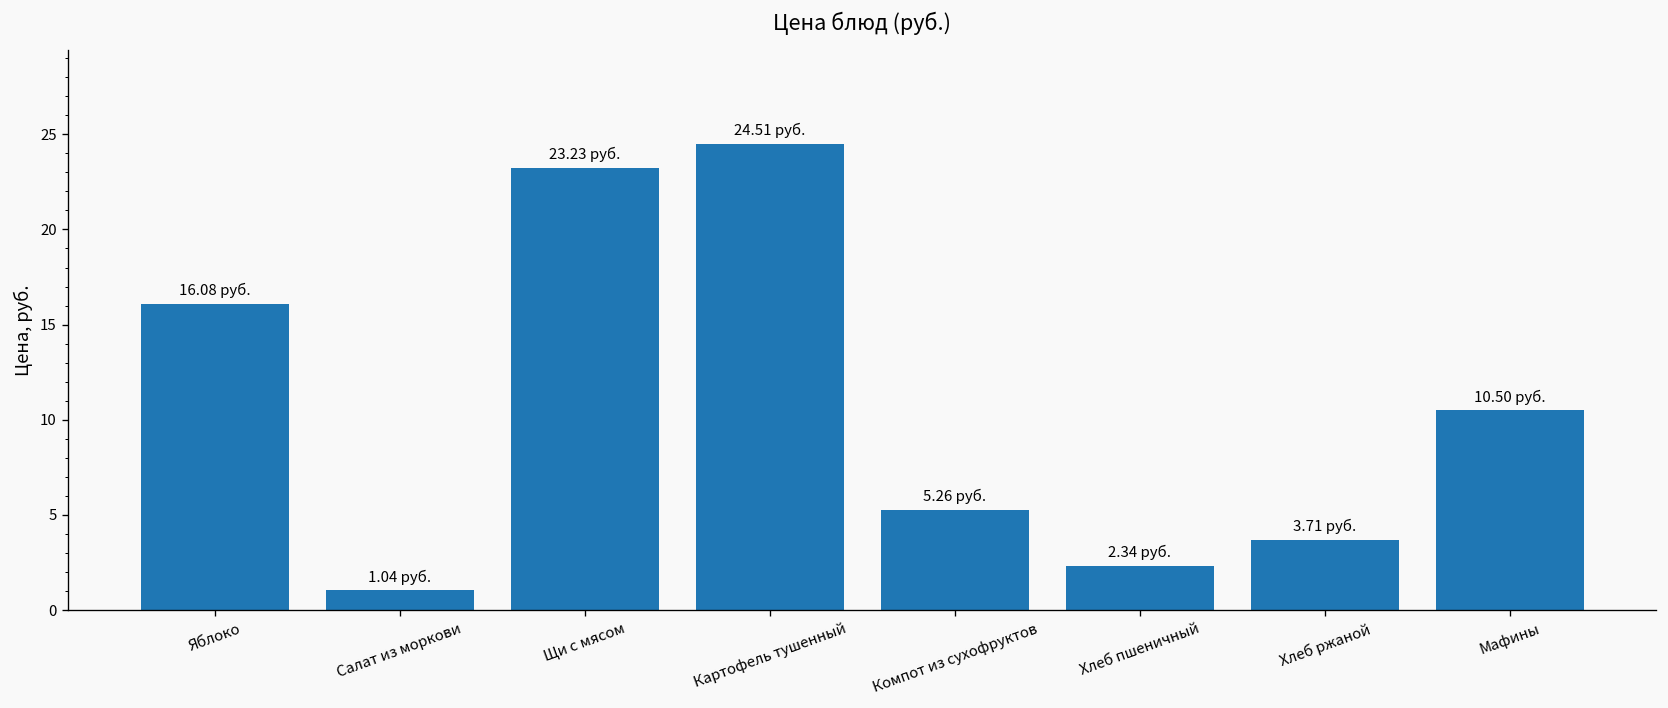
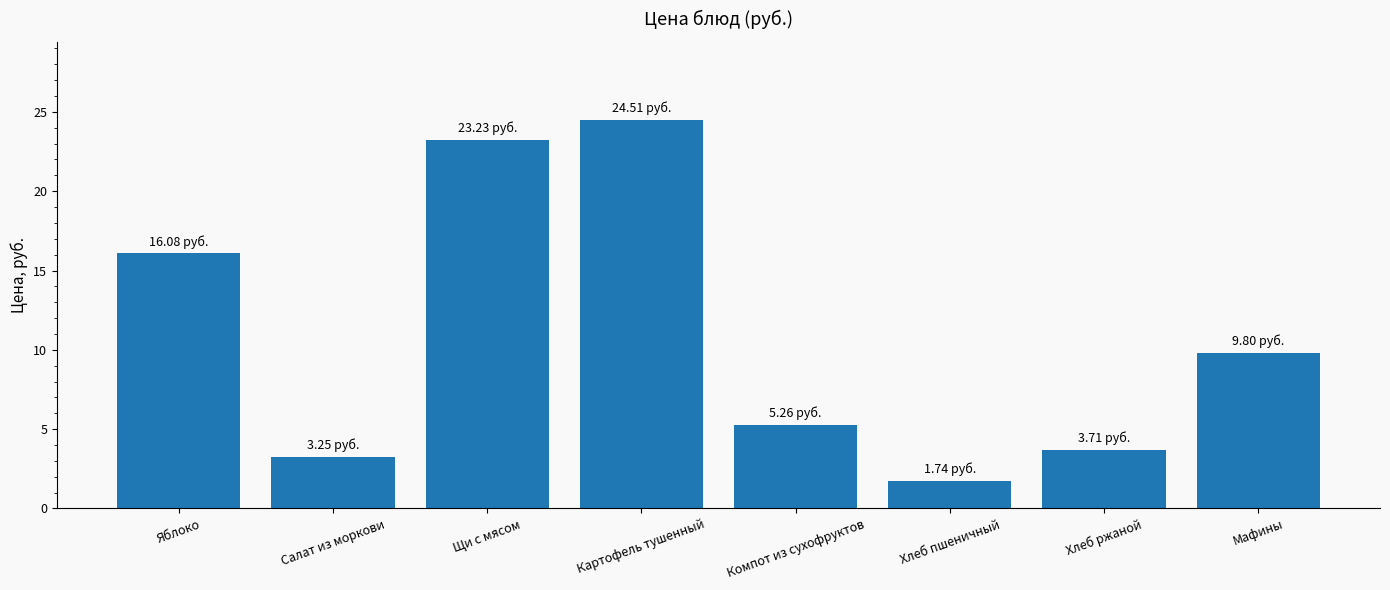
  {
    "Яблоко": 16.08,
-   "Салат из моркови": 1.04,
+   "Салат из моркови": 3.25,
    "Щи с мясом": 23.23,
    "Картофель тушенный": 24.51,
    "Компот из сухофруктов": 5.26,
-   "Хлеб пшеничный": 2.34,
+   "Хлеб пшеничный": 1.74,
    "Хлеб ржаной": 3.71,
-   "Мафины": 10.50
+   "Мафины": 9.80
  }
